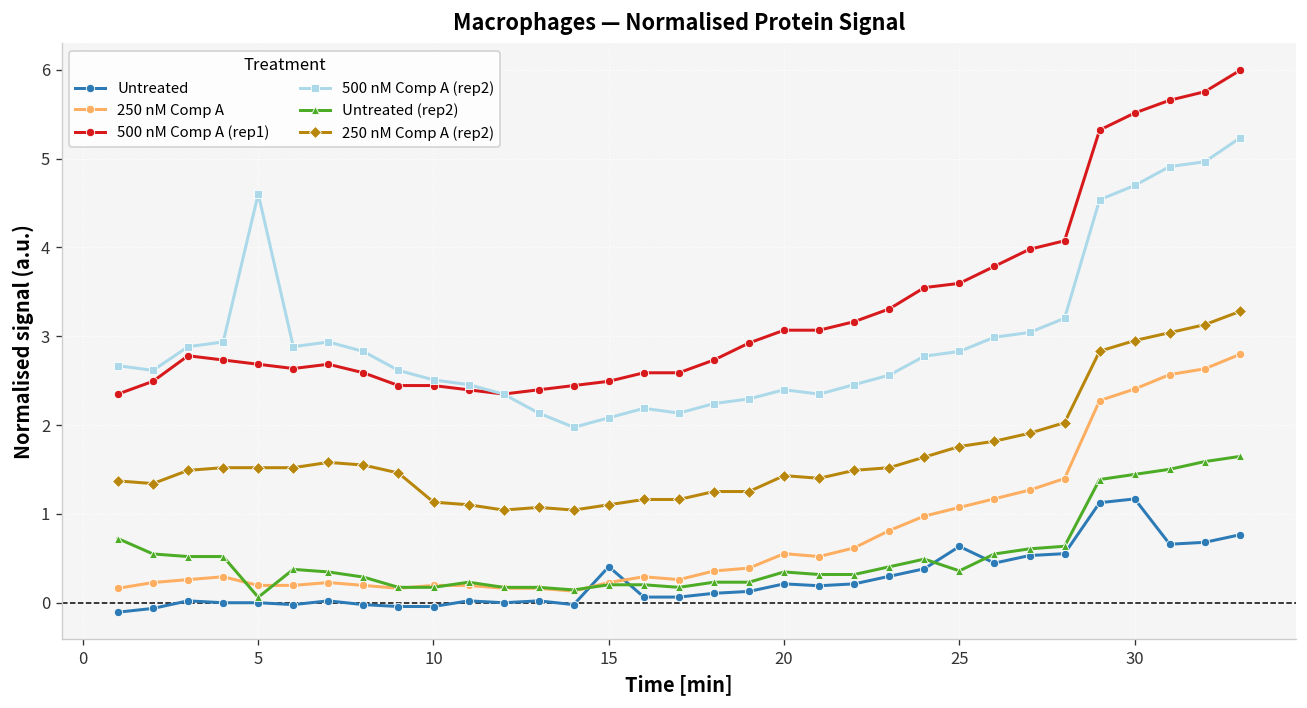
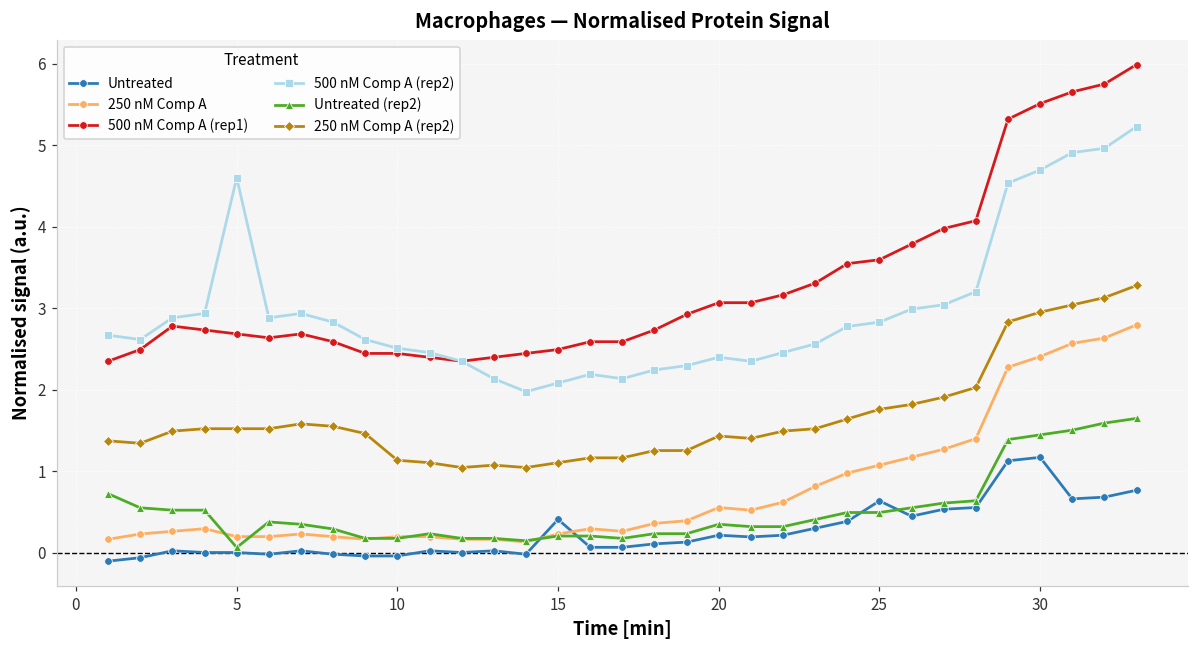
  {
    "Untreated": {
      "5": 0.0,
      "10": 0.0,
      "15": 0.4,
      "20": 0.2,
      "25": 0.6,
      "30": 1.2
    },
    "250 nM Comp A": {
      "5": 0.2,
      "20": 0.6,
      "25": 1.1,
      "30": 2.4
    },
    "500 nM Comp A (rep1)": {
      "5": 2.7,
      "10": 2.4,
      "15": 2.5,
      "20": 3.1,
      "25": 3.6,
      "30": 5.5
    },
    "500 nM Comp A (rep2)": {
      "5": 4.6,
      "10": 2.5,
      "15": 2.1,
      "20": 2.4,
      "25": 2.8,
      "30": 4.7
    },
    "Untreated (rep2)": {
      "5": 0.1,
      "20": 0.3,
-     "25": 0.4,
+     "25": 0.5,
      "30": 1.4
    },
    "250 nM Comp A (rep2)": {
      "5": 1.5,
      "10": 1.1,
      "15": 1.1,
      "20": 1.4,
      "25": 1.8,
      "30": 3.0
    }
  }
